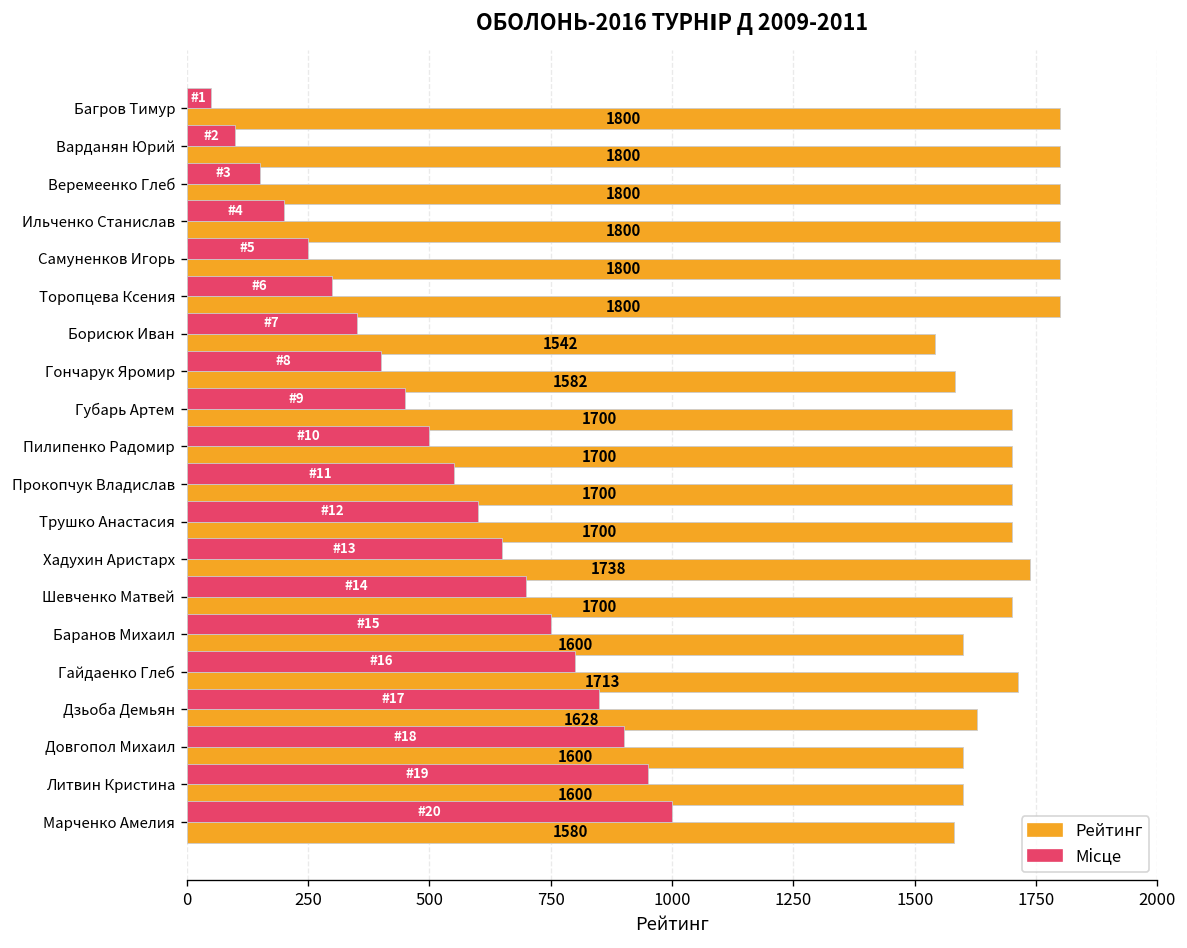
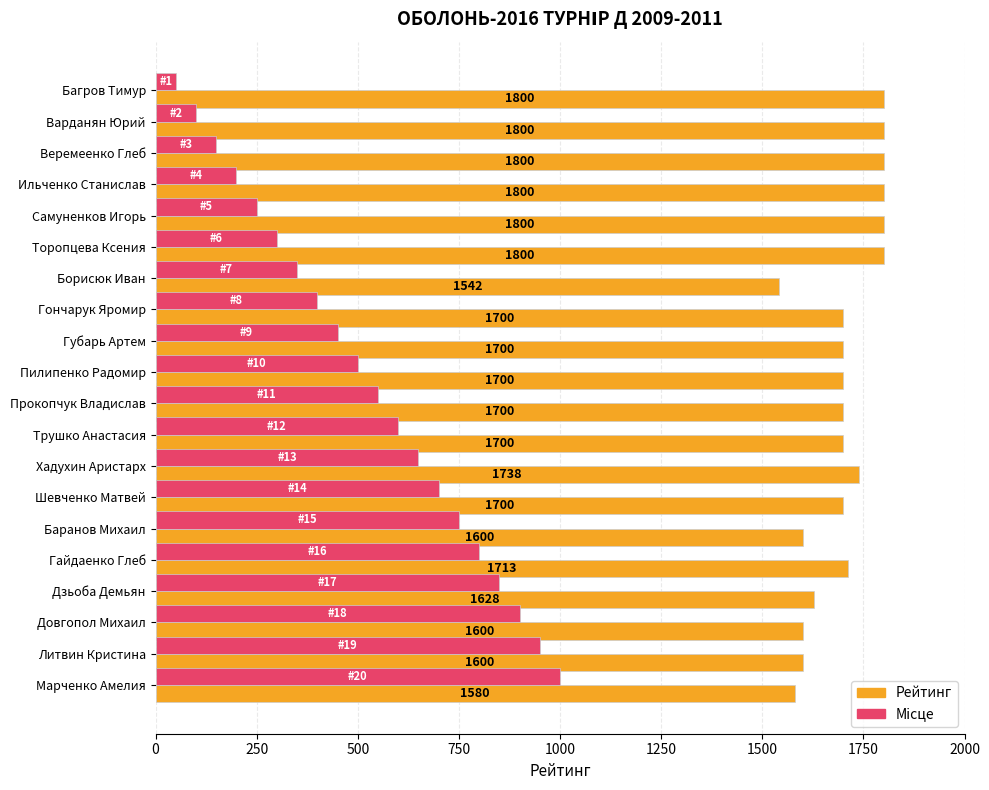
  {
    "Рейтинг": {
      "Багров Тимур": 1800,
      "Варданян Юрий": 1800,
      "Веремеенко Глеб": 1800,
      "Ильченко Станислав": 1800,
      "Самуненков Игорь": 1800,
      "Торопцева Ксения": 1800,
      "Борисюк Иван": 1542,
-     "Гончарук Яромир": 1582,
+     "Гончарук Яромир": 1700,
      "Губарь Артем": 1700,
      "Пилипенко Радомир": 1700,
      "Прокопчук Владислав": 1700,
      "Трушко Анастасия": 1700,
      "Хадухин Аристарх": 1738,
      "Шевченко Матвей": 1700,
      "Баранов Михаил": 1600,
      "Гайдаенко Глеб": 1713,
      "Дзьоба Демьян": 1628,
      "Довгопол Михаил": 1600,
      "Литвин Кристина": 1600,
      "Марченко Амелия": 1580
    }
  }
